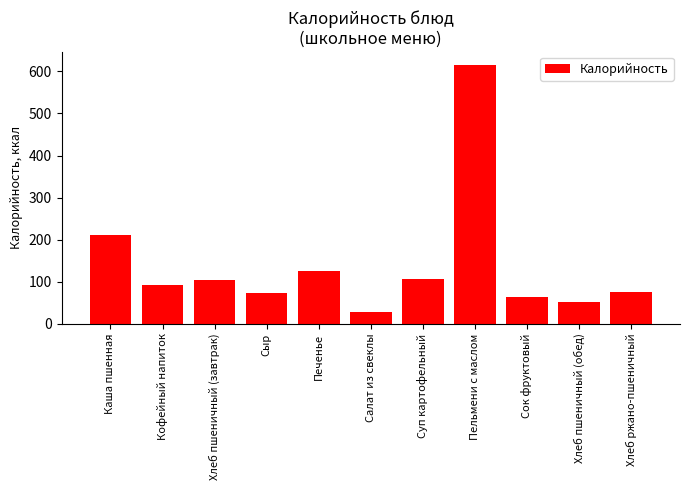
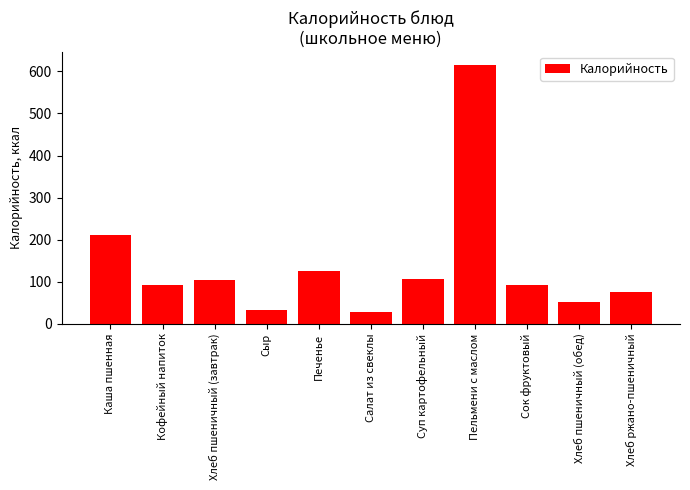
  {
    "Каша пшенная": 210,
    "Кофейный напиток": 90,
    "Хлеб пшеничный (завтрак)": 100,
-   "Сыр": 70,
+   "Сыр": 30,
    "Печенье": 130,
    "Салат из свеклы": 30,
    "Суп картофельный": 110,
    "Пельмени с маслом": 620,
-   "Сок фруктовый": 60,
+   "Сок фруктовый": 90,
    "Хлеб пшеничный (обед)": 50,
    "Хлеб ржано-пшеничный": 80
  }
